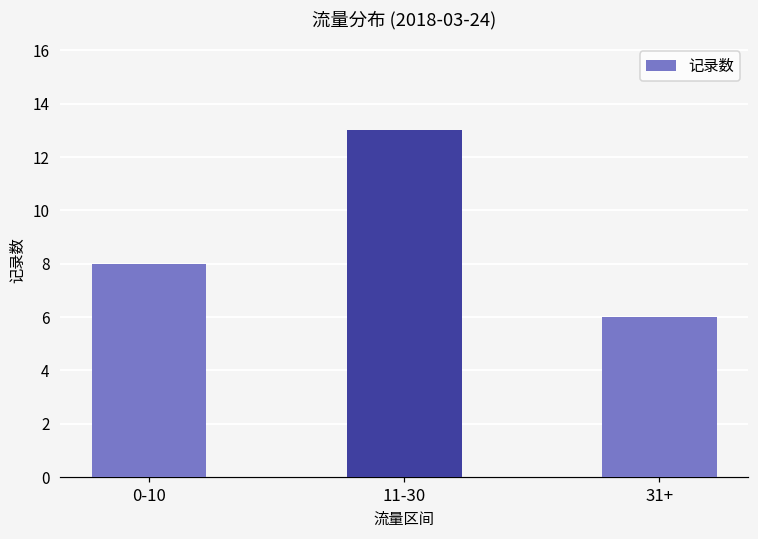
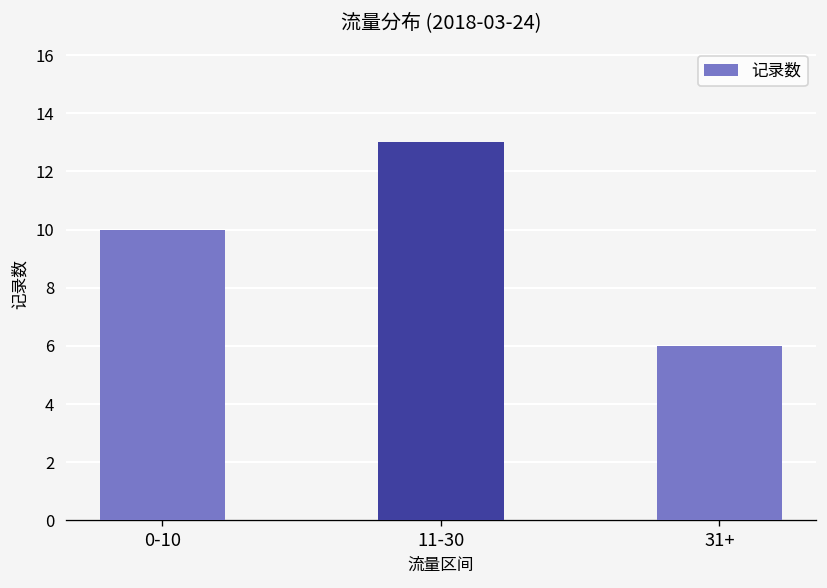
  {
-   "0-10": 8,
+   "0-10": 10,
    "11-30": 13,
    "31+": 6
  }
